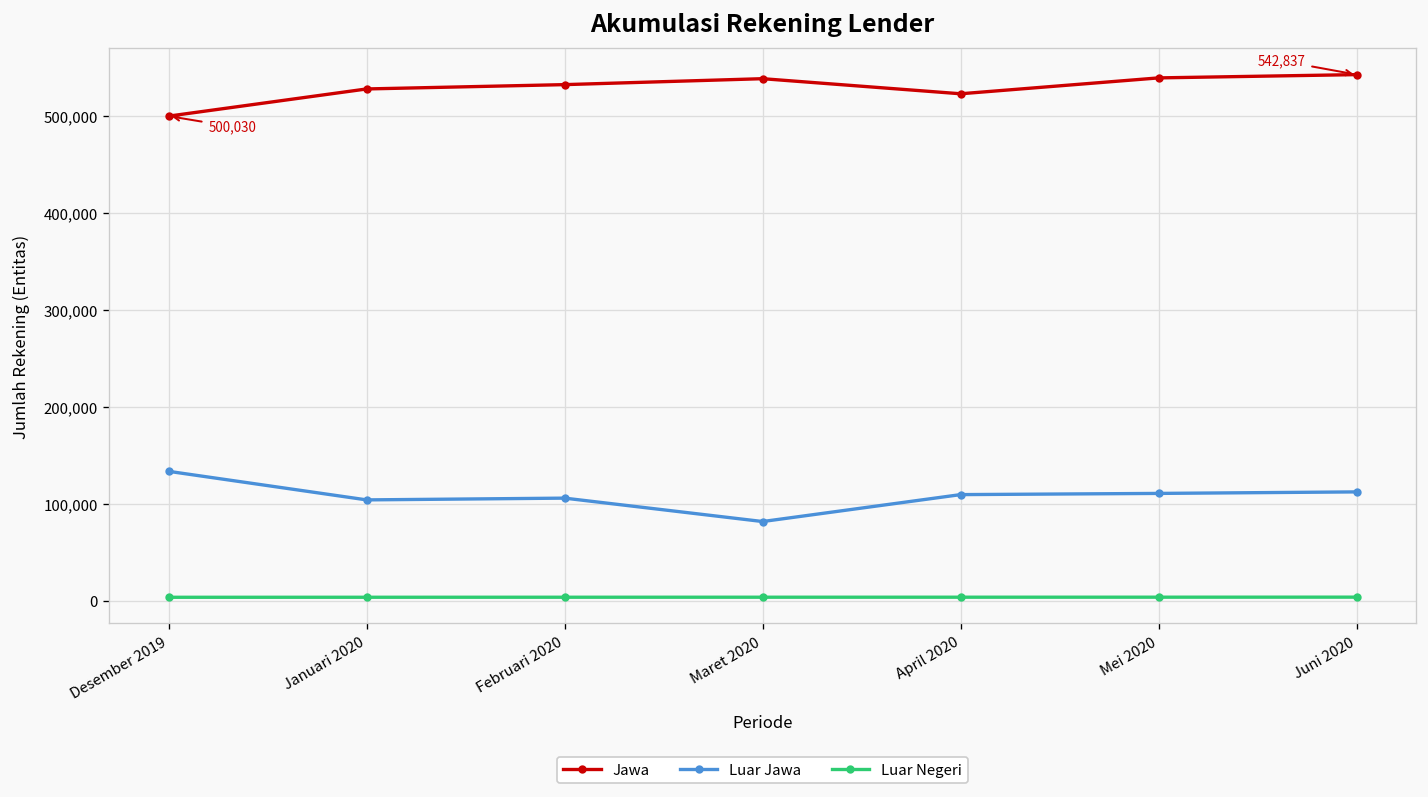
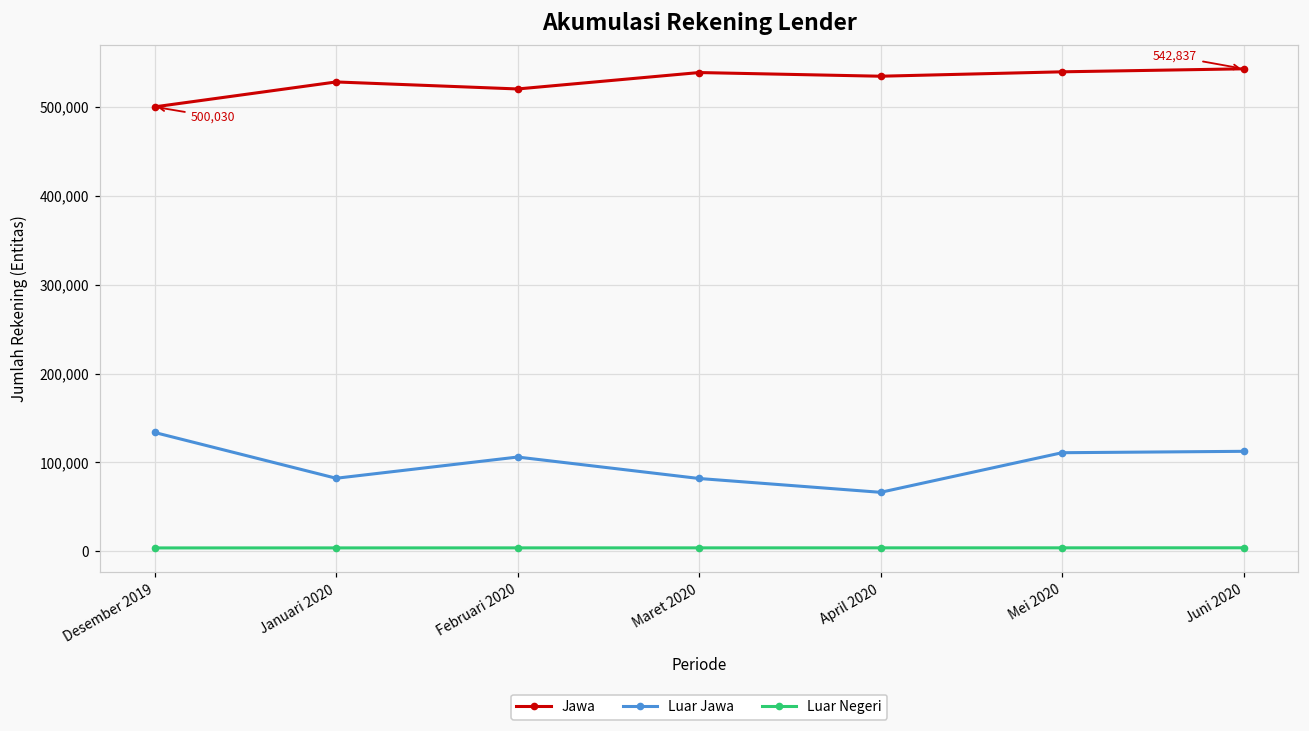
  {
    "Jawa": {
      "Januari 2020": "530,000",
-     "Februari 2020": "530,000",
+     "Februari 2020": "520,000",
      "Maret 2020": "540,000",
-     "April 2020": "520,000",
+     "April 2020": "530,000",
      "Mei 2020": "540,000"
    },
    "Luar Jawa": {
      "Desember 2019": "130,000",
-     "Januari 2020": "100,000",
+     "Januari 2020": "80,000",
      "Februari 2020": "110,000",
      "Maret 2020": "80,000",
-     "April 2020": "110,000",
+     "April 2020": "70,000",
      "Mei 2020": "110,000",
      "Juni 2020": "110,000"
    },
    "Luar Negeri": {
      "Desember 2019": "0",
      "Januari 2020": "0",
      "Februari 2020": "0",
      "Maret 2020": "0",
      "April 2020": "0",
      "Mei 2020": "0",
      "Juni 2020": "0"
    }
  }
